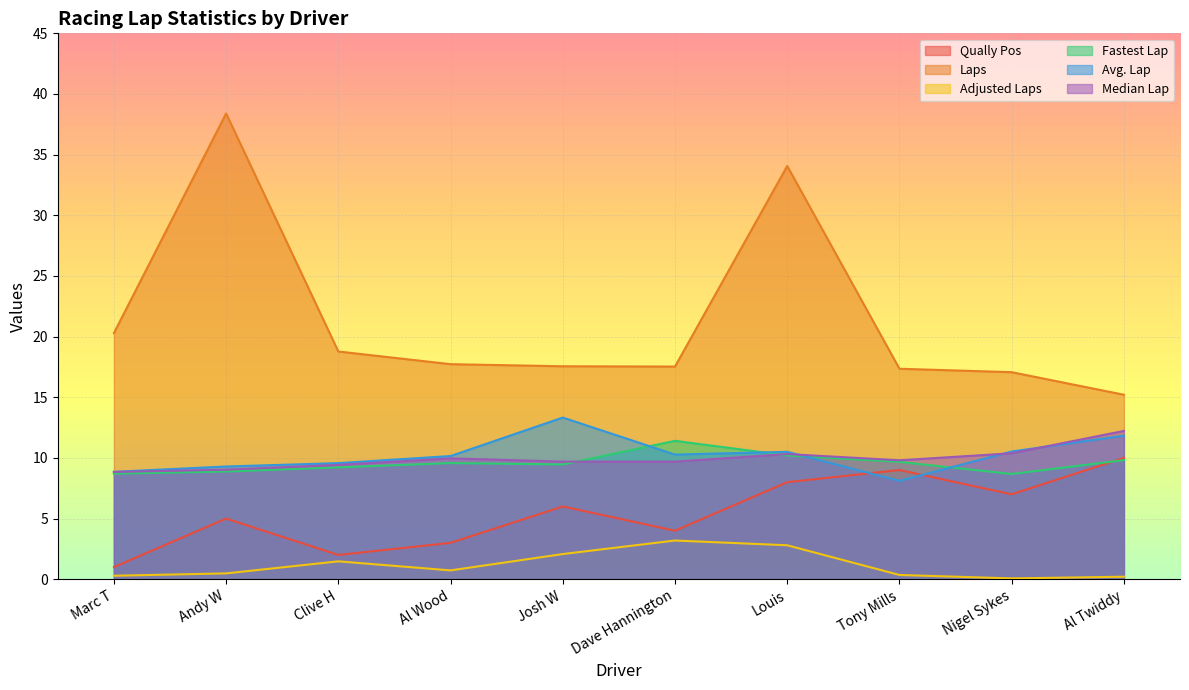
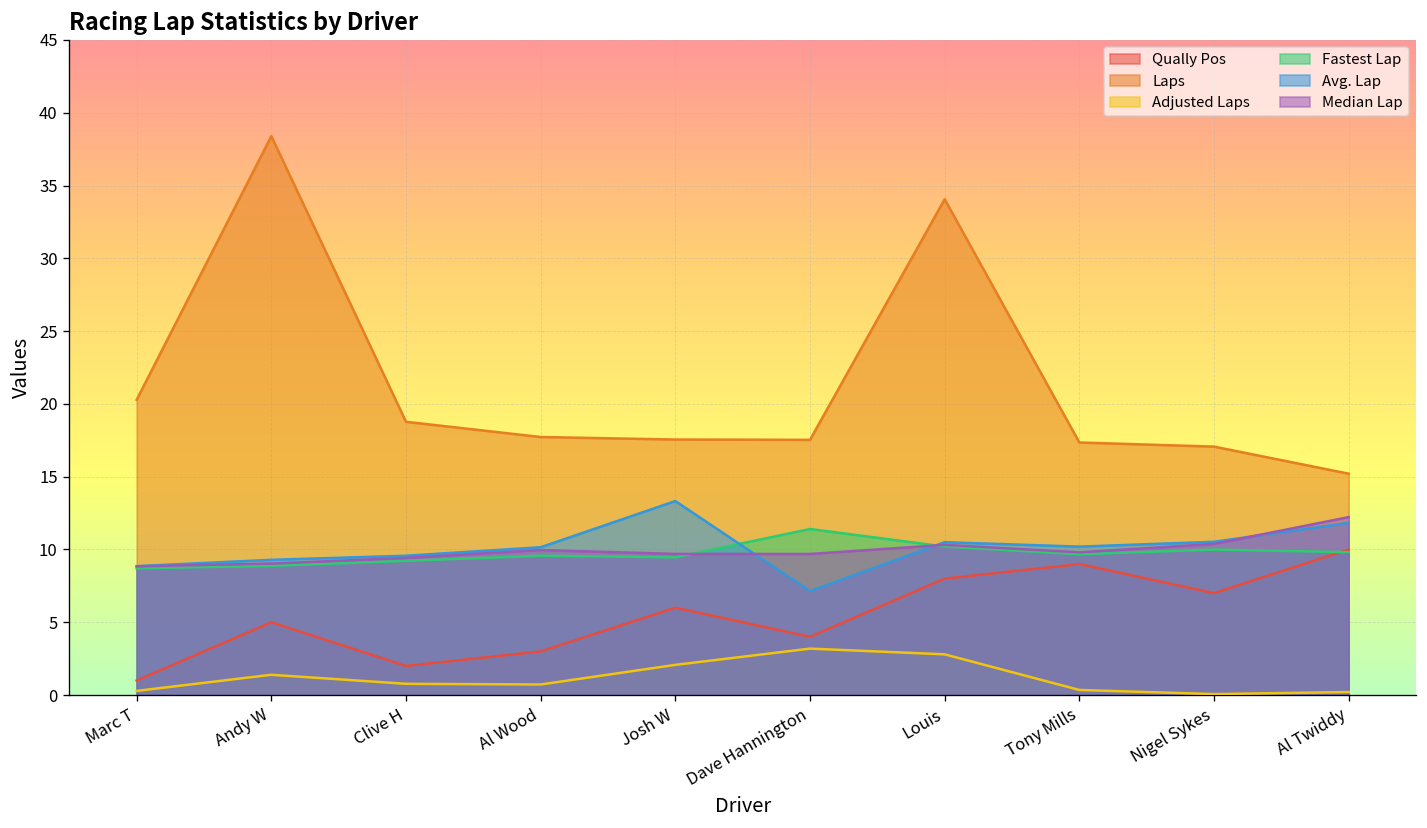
  {
    "Adjusted Laps": {
      "Marc T": 0.3,
-     "Andy W": 0.5,
-     "Clive H": 1.5,
+     "Andy W": 1.4,
+     "Clive H": 0.8,
      "Al Wood": 0.7,
      "Josh W": 2.1,
      "Dave Hannington": 3.2,
      "Louis": 2.8,
      "Tony Mills": 0.4,
      "Nigel Sykes": 0.1,
      "Al Twiddy": 0.2
    },
    "Fastest Lap": {
      "Al Wood": 9.6,
      "Josh W": 9.5,
      "Dave Hannington": 11.4,
-     "Nigel Sykes": 8.7
+     "Nigel Sykes": 10.0
    },
    "Avg. Lap": {
      "Andy W": 9.3,
      "Josh W": 13.3,
-     "Dave Hannington": 10.3,
-     "Tony Mills": 8.1,
+     "Dave Hannington": 7.1,
+     "Tony Mills": 10.2,
      "Al Twiddy": 11.8
    },
    "Median Lap": {
      "Josh W": 9.7,
      "Dave Hannington": 9.7,
      "Al Twiddy": 12.2
    }
  }
